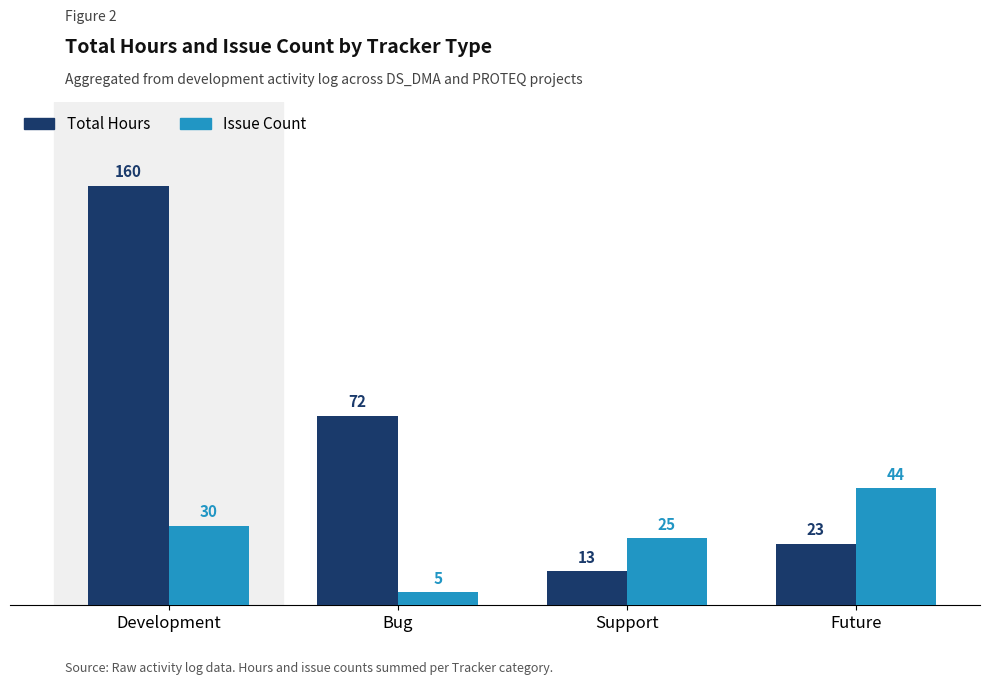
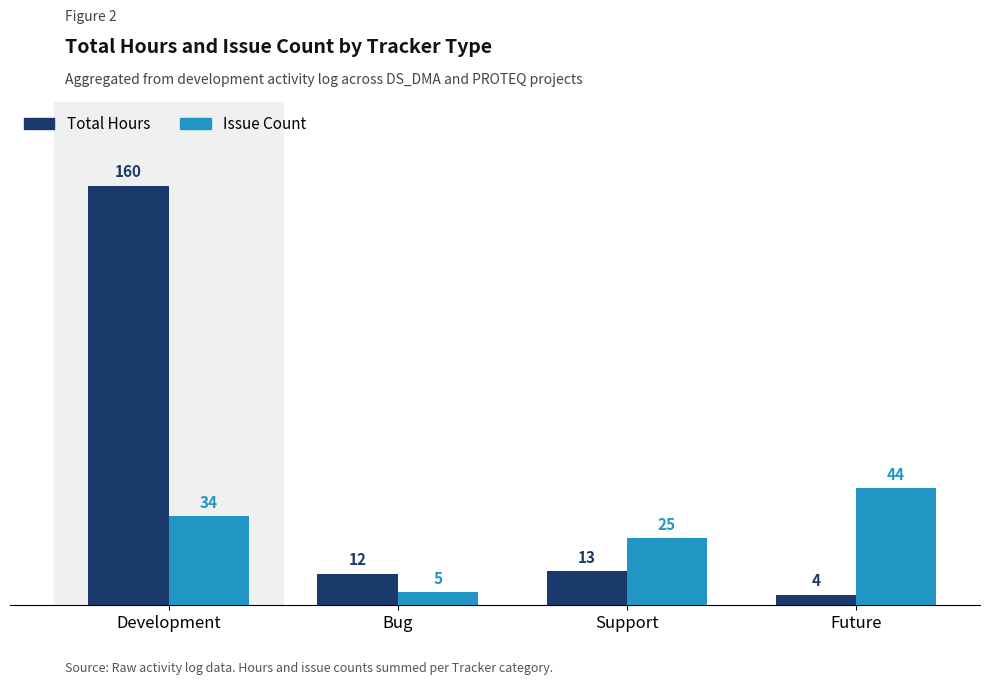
  {
    "Total Hours": {
      "Development": 160,
-     "Bug": 72,
+     "Bug": 12,
      "Support": 13,
-     "Future": 23
+     "Future": 4
    },
    "Issue Count": {
-     "Development": 30,
+     "Development": 34,
      "Bug": 5
    }
  }
